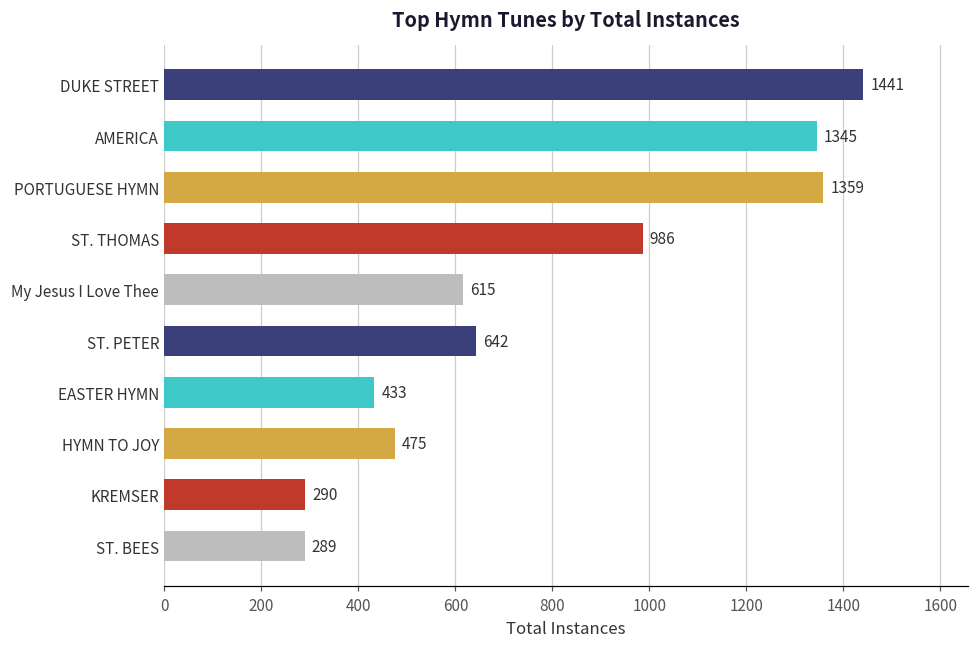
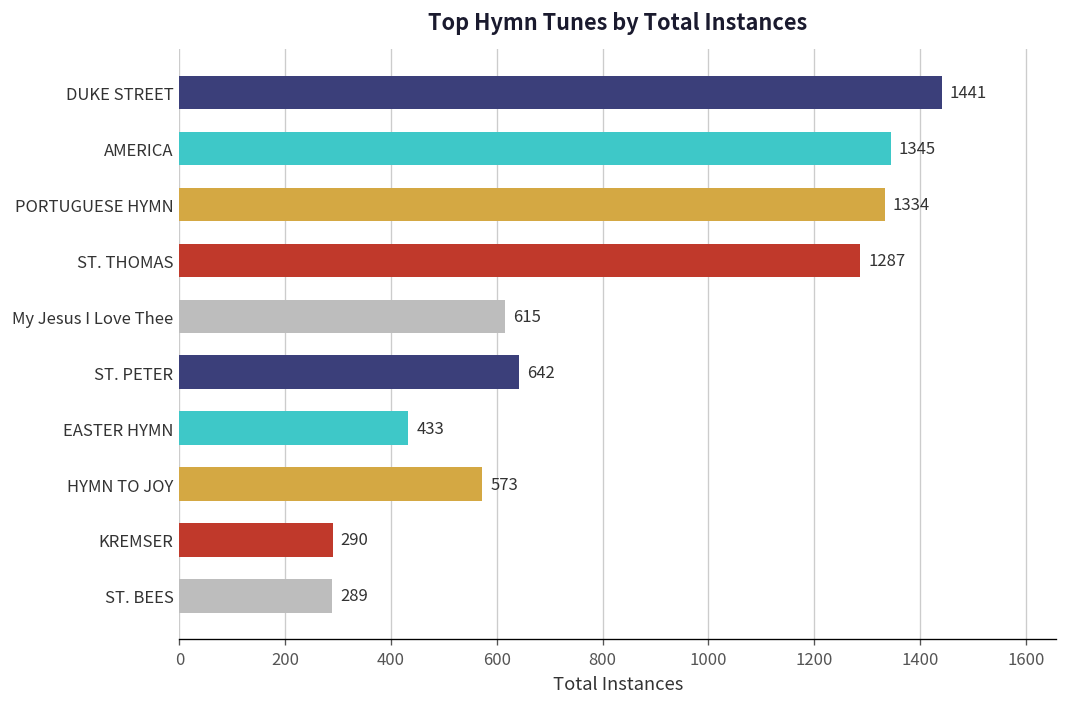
  {
    "DUKE STREET": 1441,
    "AMERICA": 1345,
-   "PORTUGUESE HYMN": 1359,
-   "ST. THOMAS": 986,
+   "PORTUGUESE HYMN": 1334,
+   "ST. THOMAS": 1287,
    "My Jesus I Love Thee": 615,
    "ST. PETER": 642,
    "EASTER HYMN": 433,
-   "HYMN TO JOY": 475,
+   "HYMN TO JOY": 573,
    "KREMSER": 290,
    "ST. BEES": 289
  }
